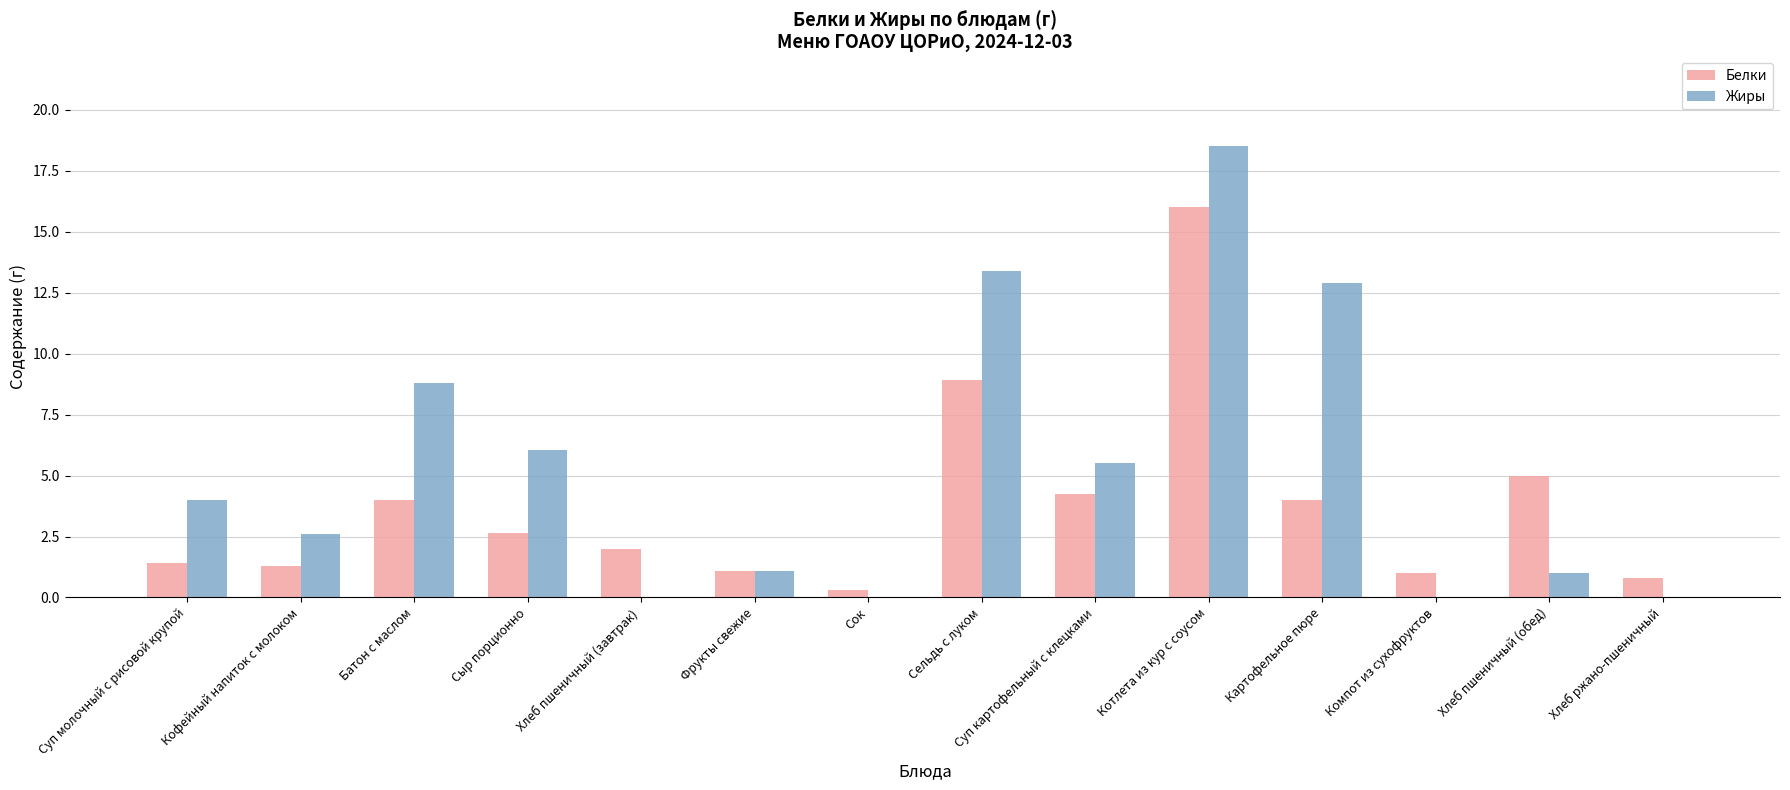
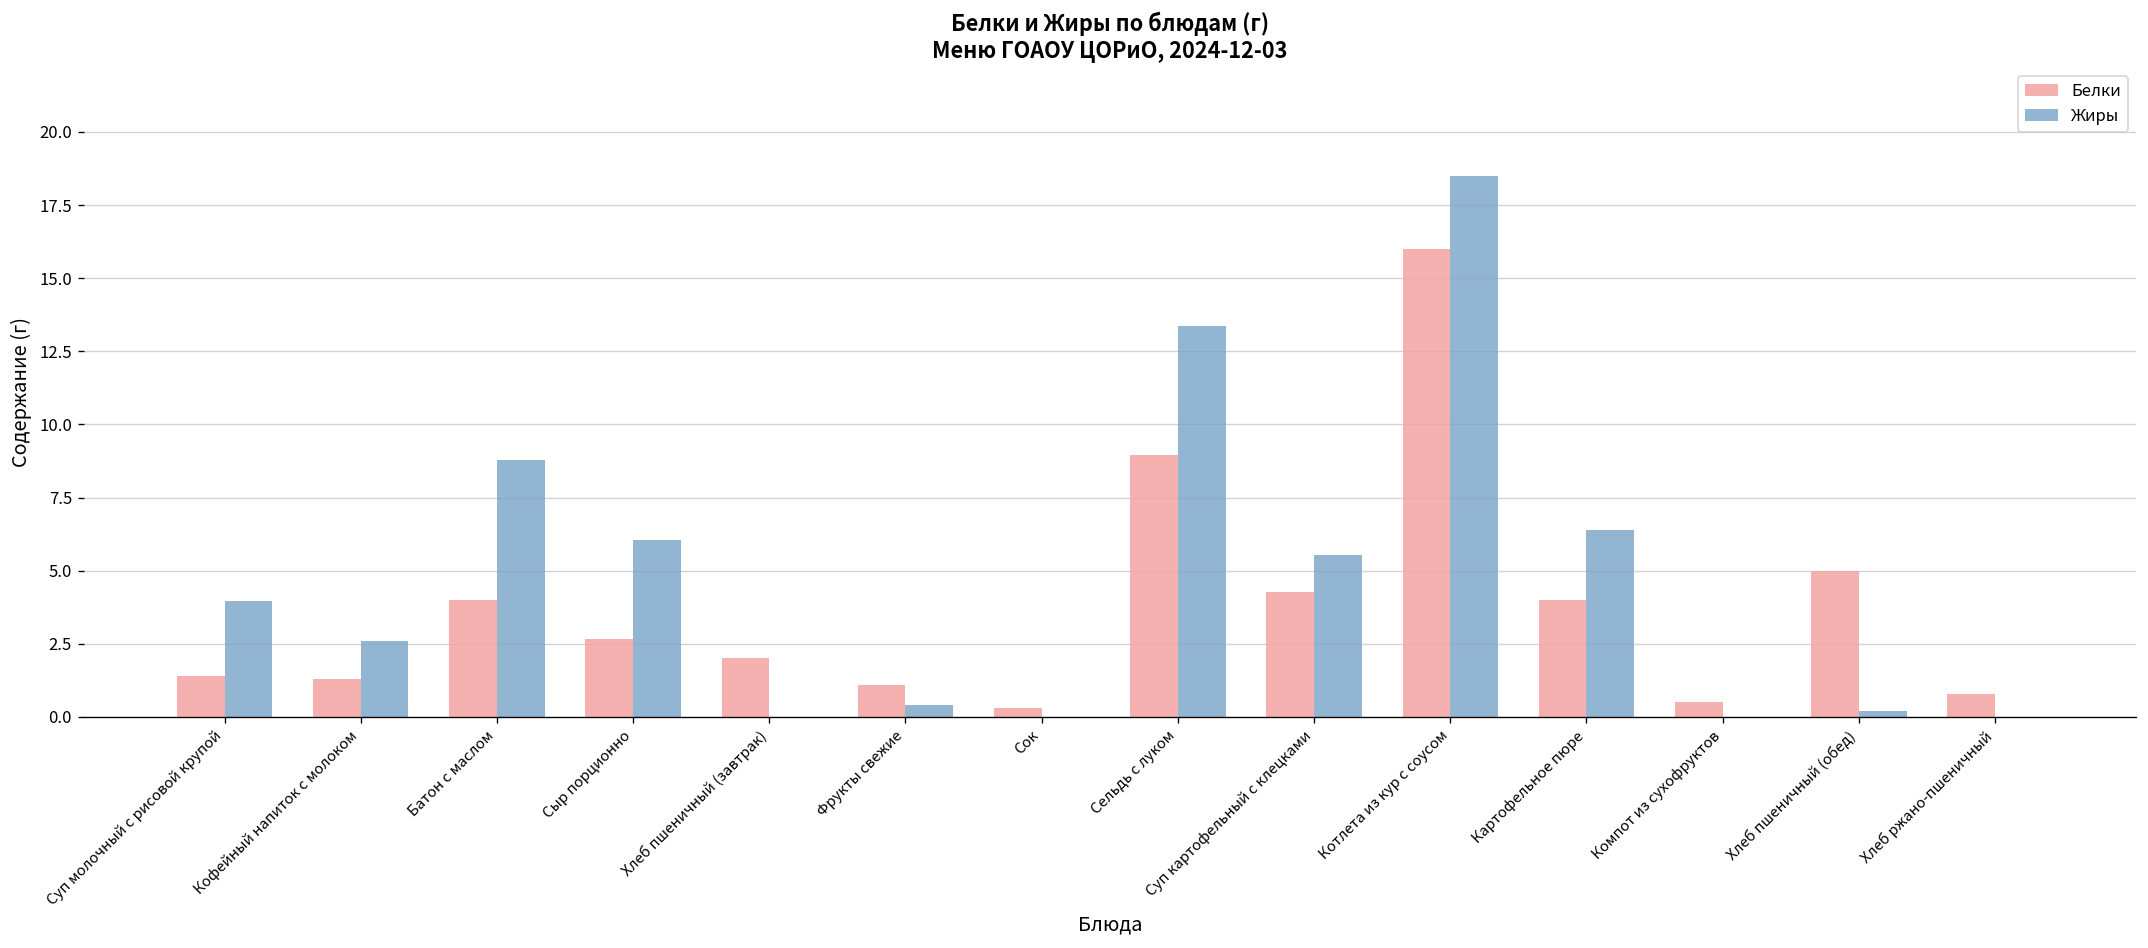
  {
    "Белки": {
      "Суп молочный с рисовой крупой": 1.4,
      "Кофейный напиток с молоком": 1.3,
      "Батон с маслом": 4.0,
      "Сыр порционно": 2.7,
      "Хлеб пшеничный (завтрак)": 2.0,
      "Фрукты свежие": 1.1,
      "Сок": 0.3,
      "Сельдь с луком": 8.9,
      "Суп картофельный с клецками": 4.3,
      "Котлета из кур с соусом": 16.0,
      "Картофельное пюре": 4.0,
-     "Компот из сухофруктов": 1.0,
+     "Компот из сухофруктов": 0.5,
      "Хлеб пшеничный (обед)": 5.0,
      "Хлеб ржано-пшеничный": 0.8
    },
    "Жиры": {
      "Суп молочный с рисовой крупой": 4.0,
      "Кофейный напиток с молоком": 2.6,
      "Батон с маслом": 8.8,
      "Сыр порционно": 6.1,
      "Хлеб пшеничный (завтрак)": 0.0,
-     "Фрукты свежие": 1.1,
+     "Фрукты свежие": 0.4,
      "Сок": 0.0,
      "Сельдь с луком": 13.4,
      "Суп картофельный с клецками": 5.5,
      "Котлета из кур с соусом": 18.5,
-     "Картофельное пюре": 12.9,
+     "Картофельное пюре": 6.4,
      "Компот из сухофруктов": 0.0,
-     "Хлеб пшеничный (обед)": 1.0,
+     "Хлеб пшеничный (обед)": 0.2,
      "Хлеб ржано-пшеничный": 0.0
    }
  }
